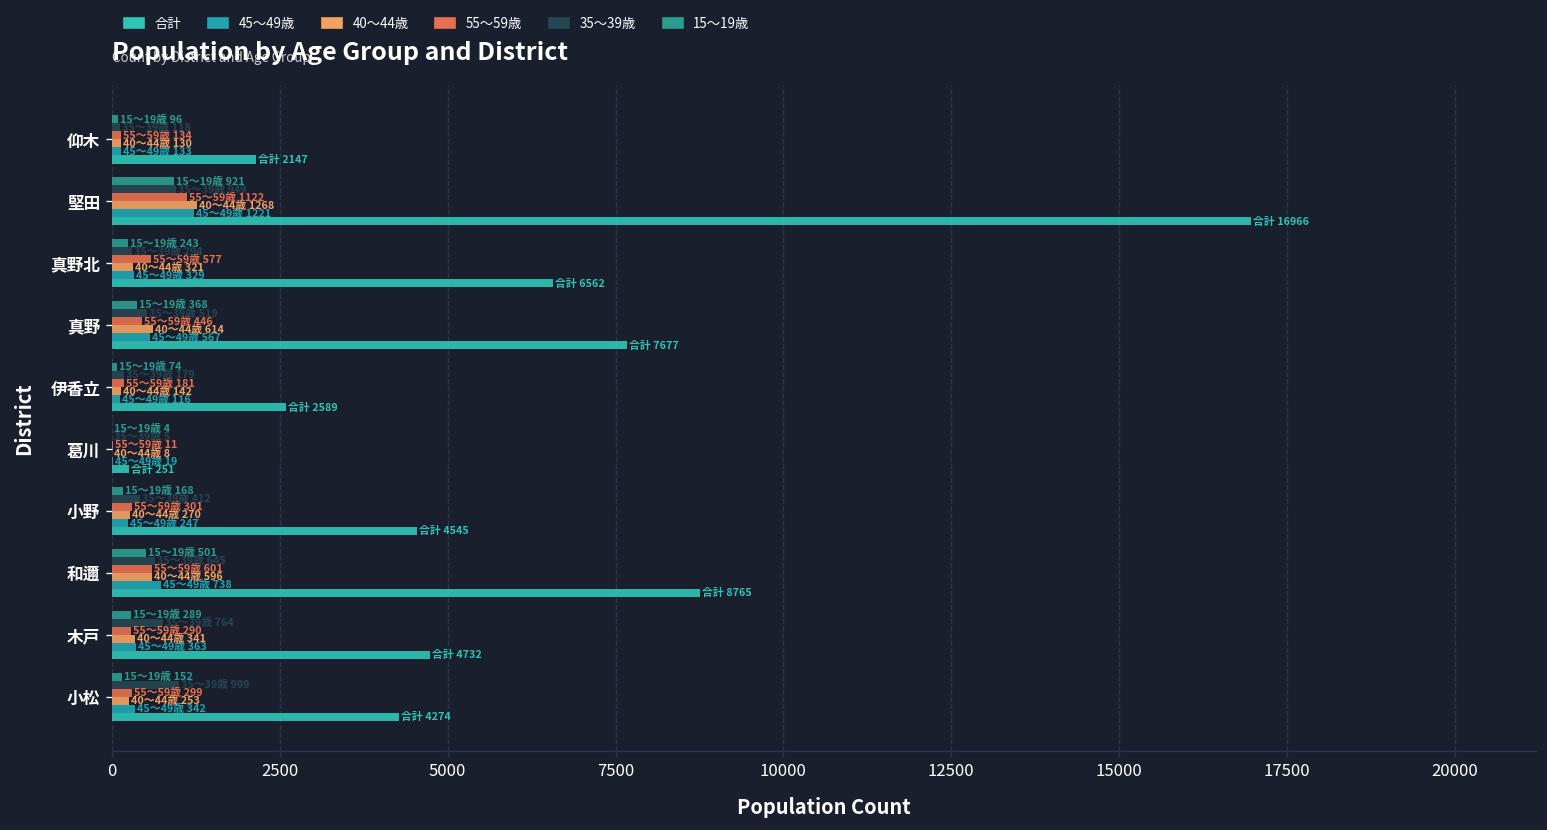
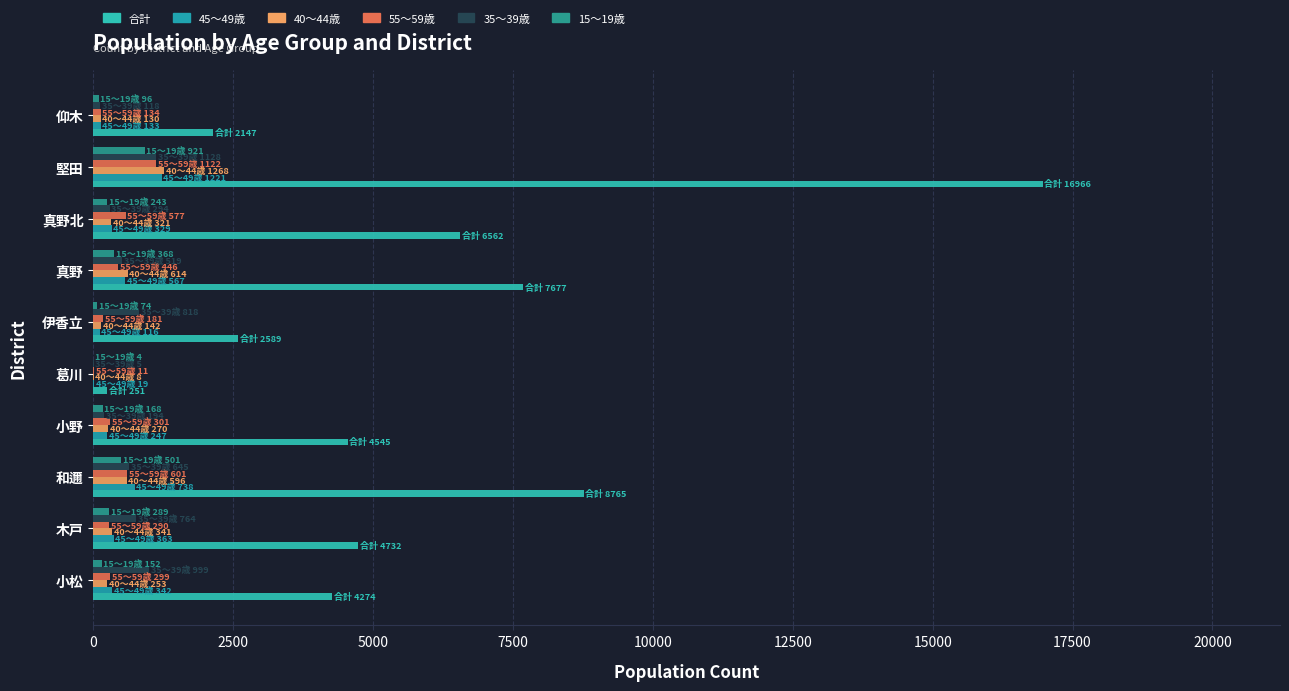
  {
    "35～39歳": {
-     "堅田": 900,
+     "堅田": 1100,
      "真野北": 300,
-     "伊香立": 200,
-     "小野": 400,
+     "伊香立": 800,
+     "小野": 200,
      "小松": 1000
    }
  }
